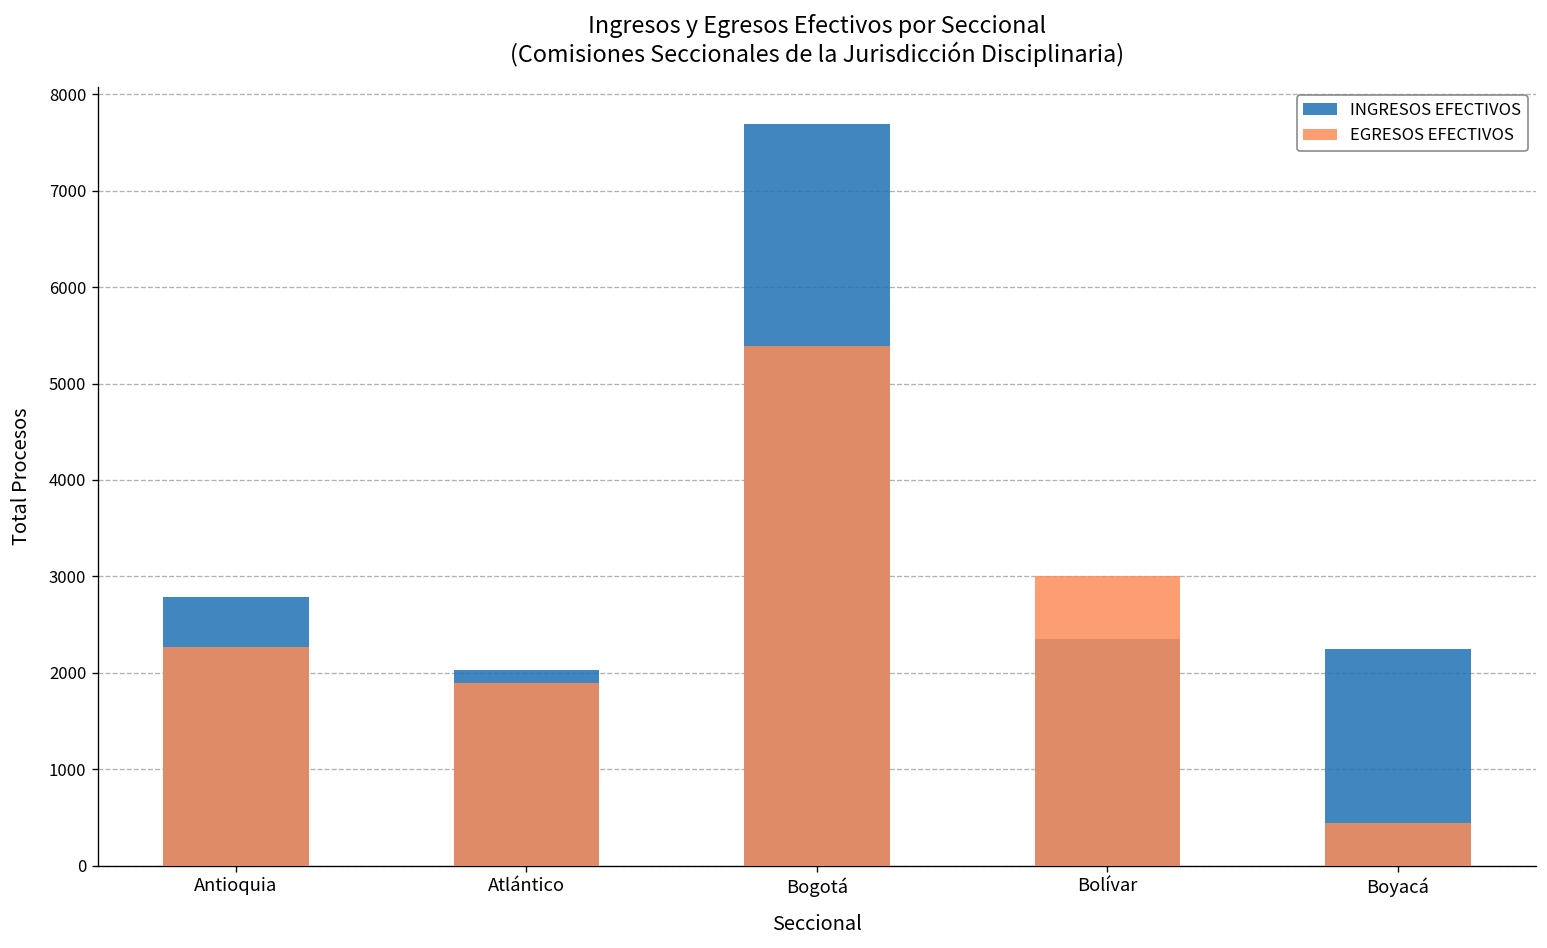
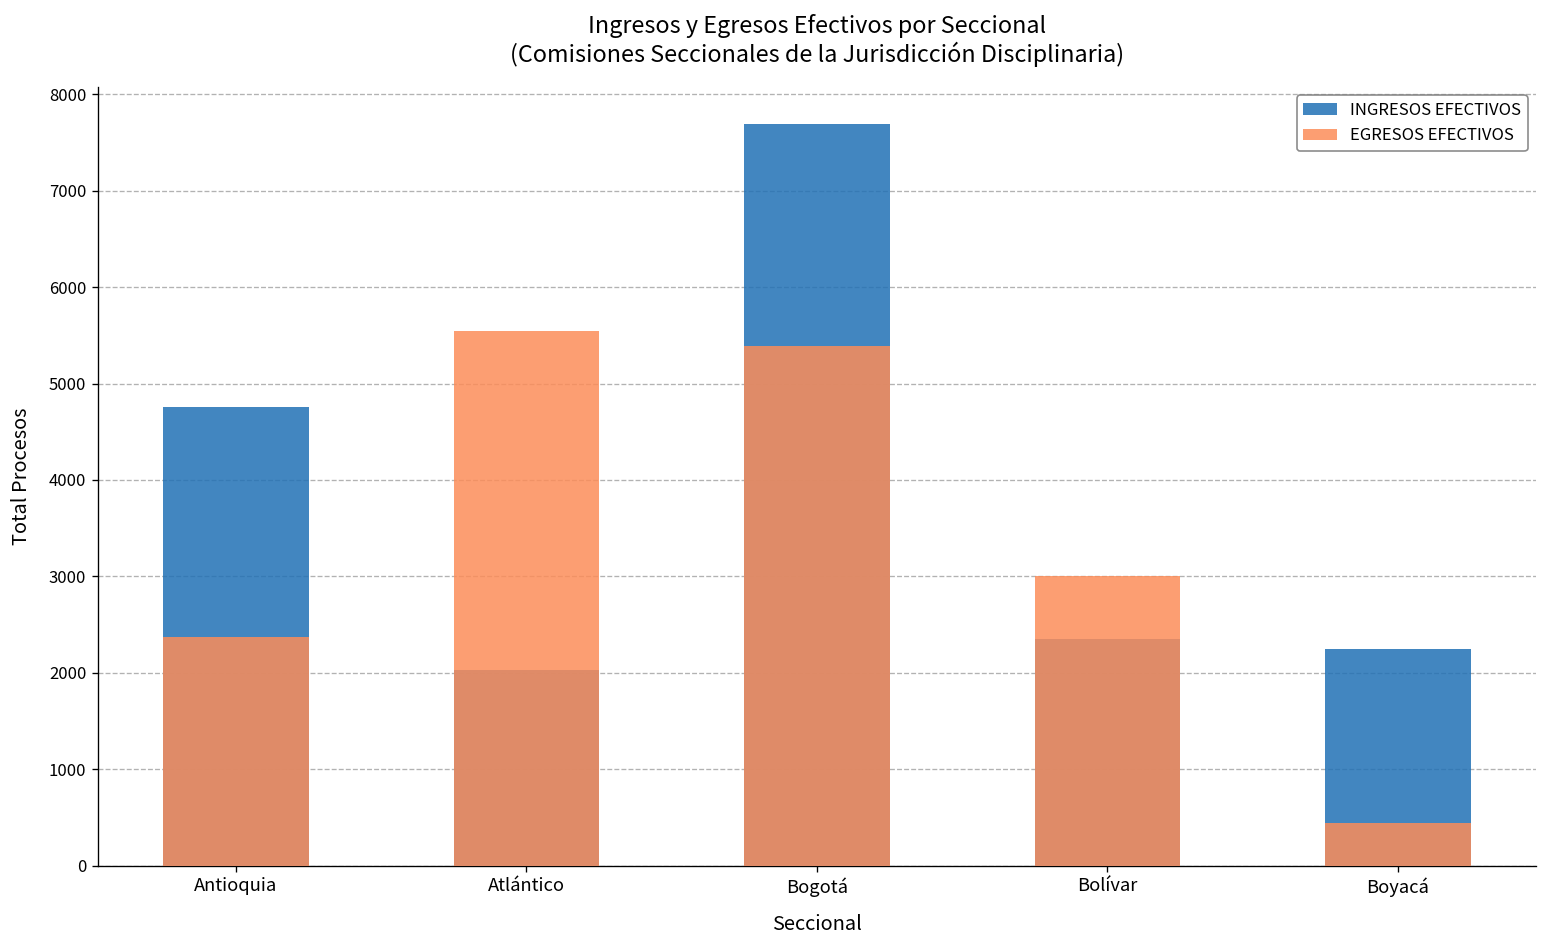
  {
    "INGRESOS EFECTIVOS": {
-     "Antioquia": 2800,
+     "Antioquia": 4800,
      "Bogotá": 7700,
      "Boyacá": 2300
    },
    "EGRESOS EFECTIVOS": {
-     "Antioquia": 2300,
-     "Atlántico": 1900,
+     "Antioquia": 2400,
+     "Atlántico": 5500,
      "Bolívar": 3000
    }
  }
